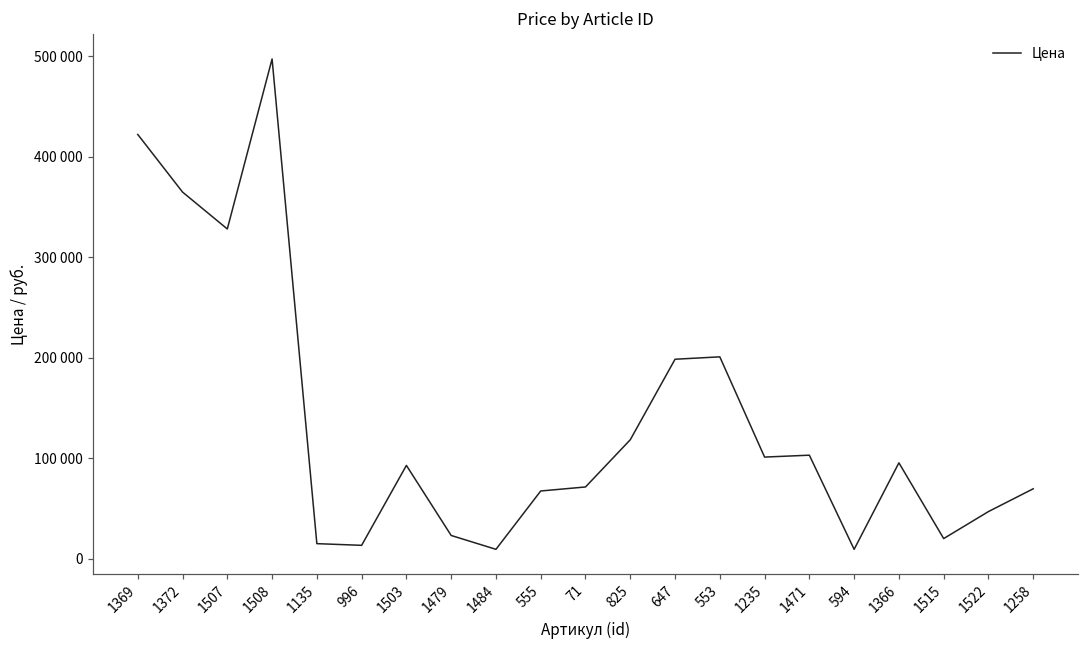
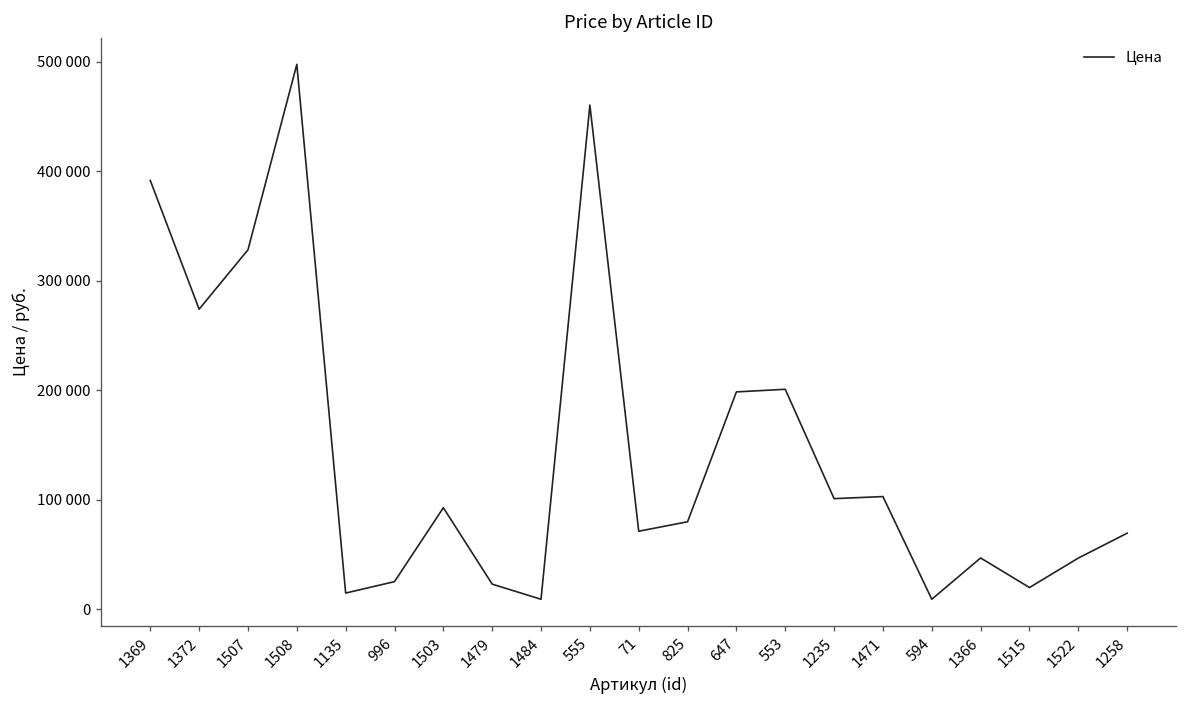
  {
-   "1369": 420000,
-   "1372": 360000,
+   "1369": 390000,
+   "1372": 270000,
    "1507": 330000,
    "1508": 500000,
    "1135": 10000,
-   "996": 10000,
+   "996": 30000,
    "1503": 90000,
    "1479": 20000,
    "1484": 10000,
-   "555": 70000,
+   "555": 460000,
    "71": 70000,
-   "825": 120000,
+   "825": 80000,
    "647": 200000,
    "553": 200000,
    "1235": 100000,
    "1471": 100000,
    "594": 10000,
-   "1366": 100000,
+   "1366": 50000,
    "1515": 20000,
    "1522": 50000,
    "1258": 70000
  }
